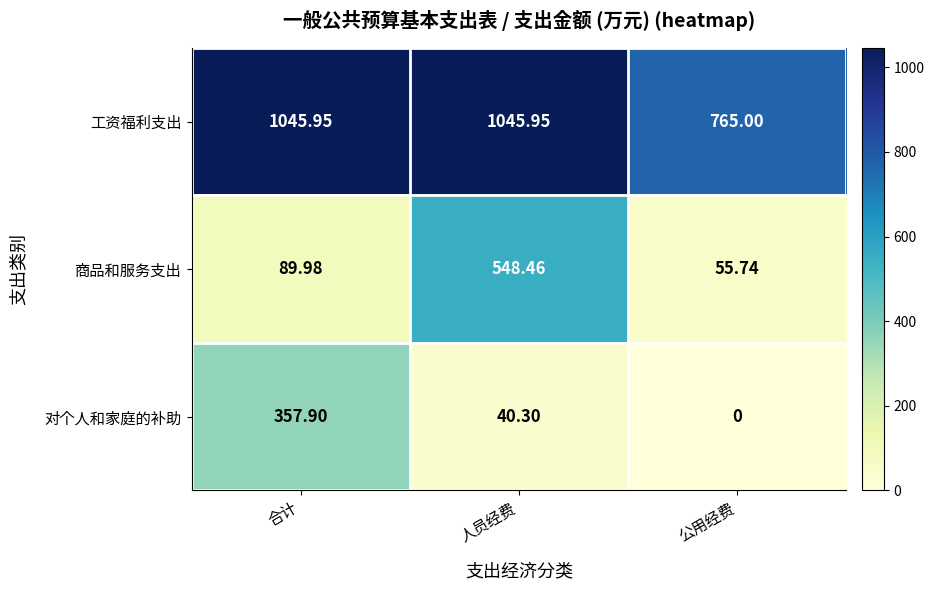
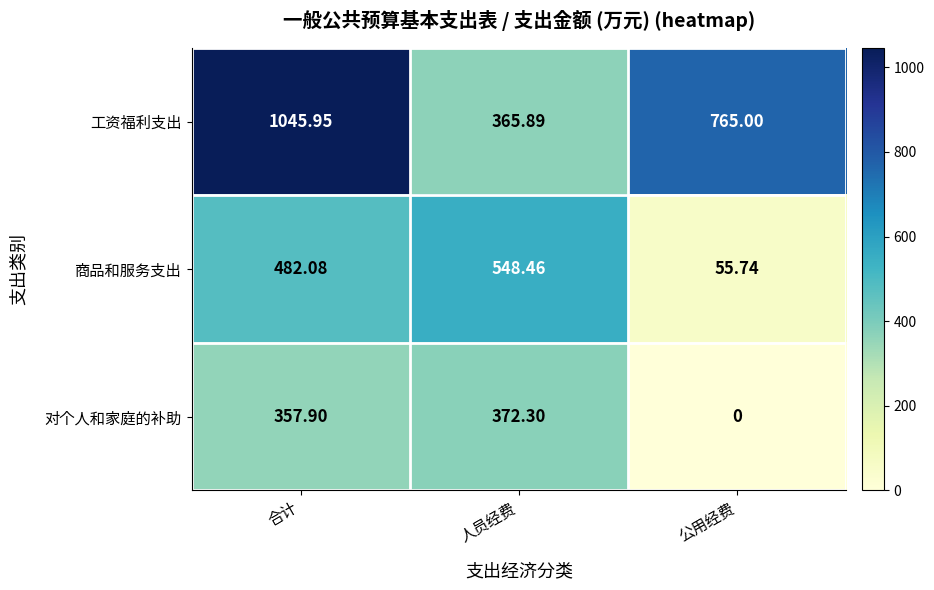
  {
    "工资福利支出": {
      "合计": 1045.95,
-     "人员经费": 1045.95,
+     "人员经费": 365.89,
      "公用经费": 765.00
    },
    "商品和服务支出": {
-     "合计": 89.98,
+     "合计": 482.08,
      "人员经费": 548.46,
      "公用经费": 55.74
    },
    "对个人和家庭的补助": {
      "合计": 357.90,
-     "人员经费": 40.30,
+     "人员经费": 372.30,
      "公用经费": 0
    }
  }
